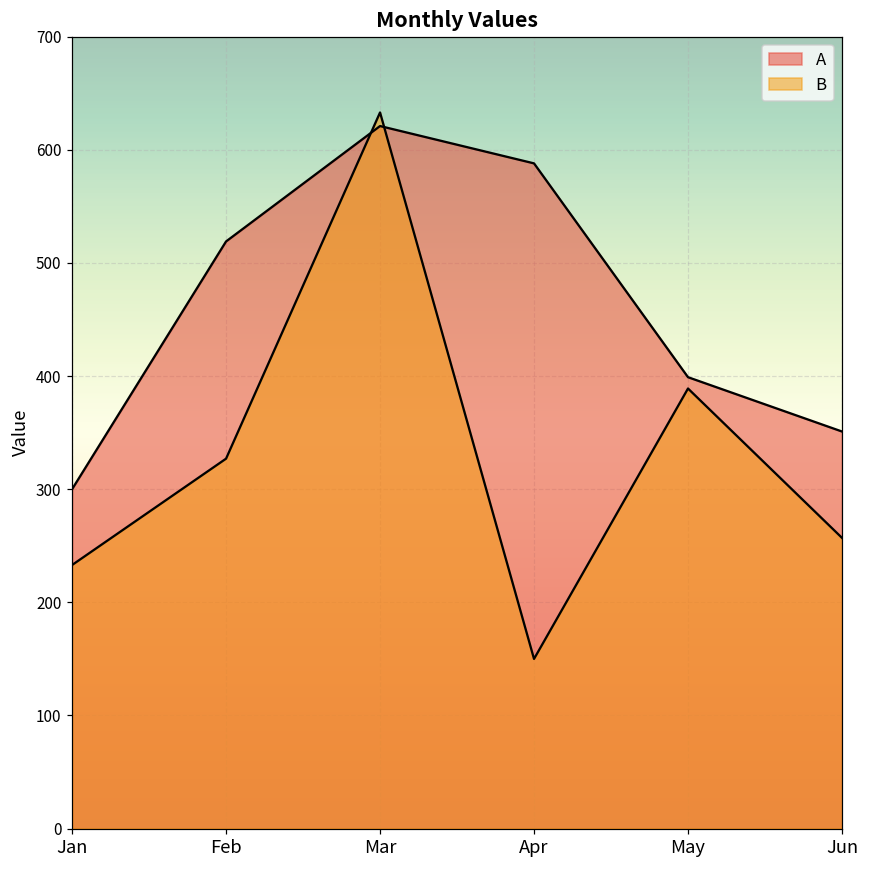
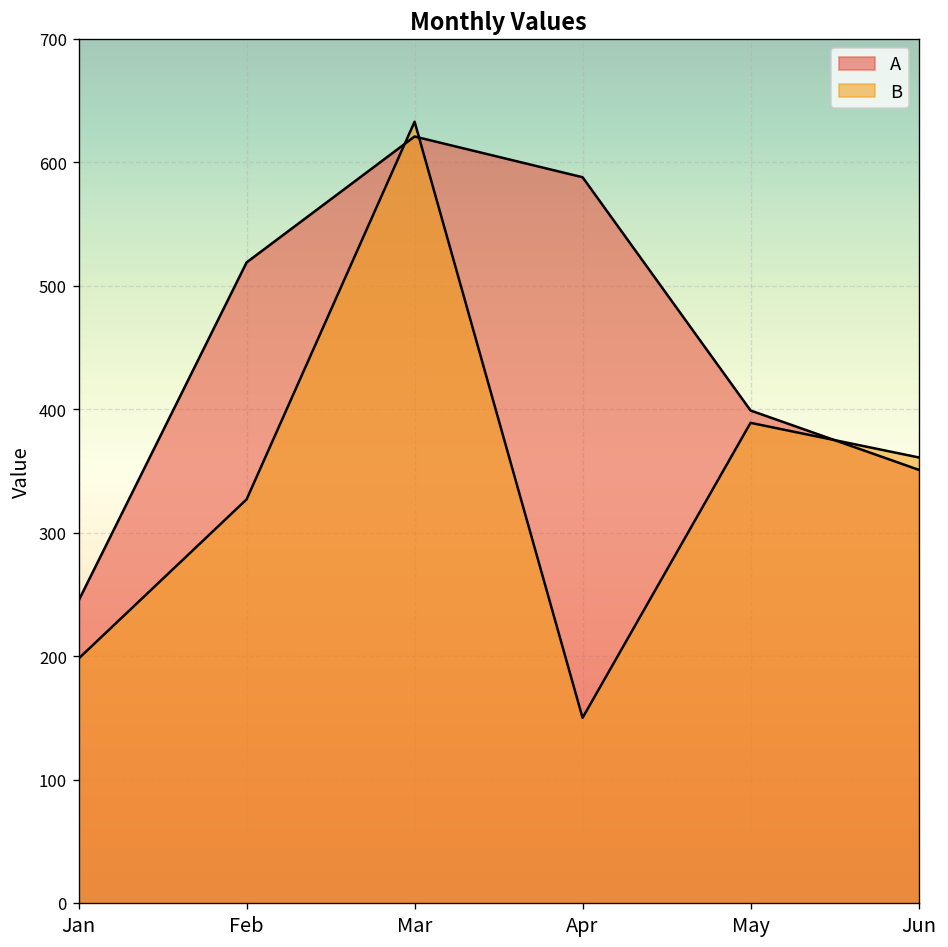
  {
    "A": {
-     "Jan": 300,
+     "Jan": 245,
      "Feb": 519,
      "Mar": 621,
      "Apr": 588,
      "May": 399,
      "Jun": 351
    },
    "B": {
-     "Jan": 233,
+     "Jan": 198,
      "Feb": 327,
      "Mar": 633,
      "Apr": 150,
      "May": 389,
-     "Jun": 257
+     "Jun": 361
    }
  }
